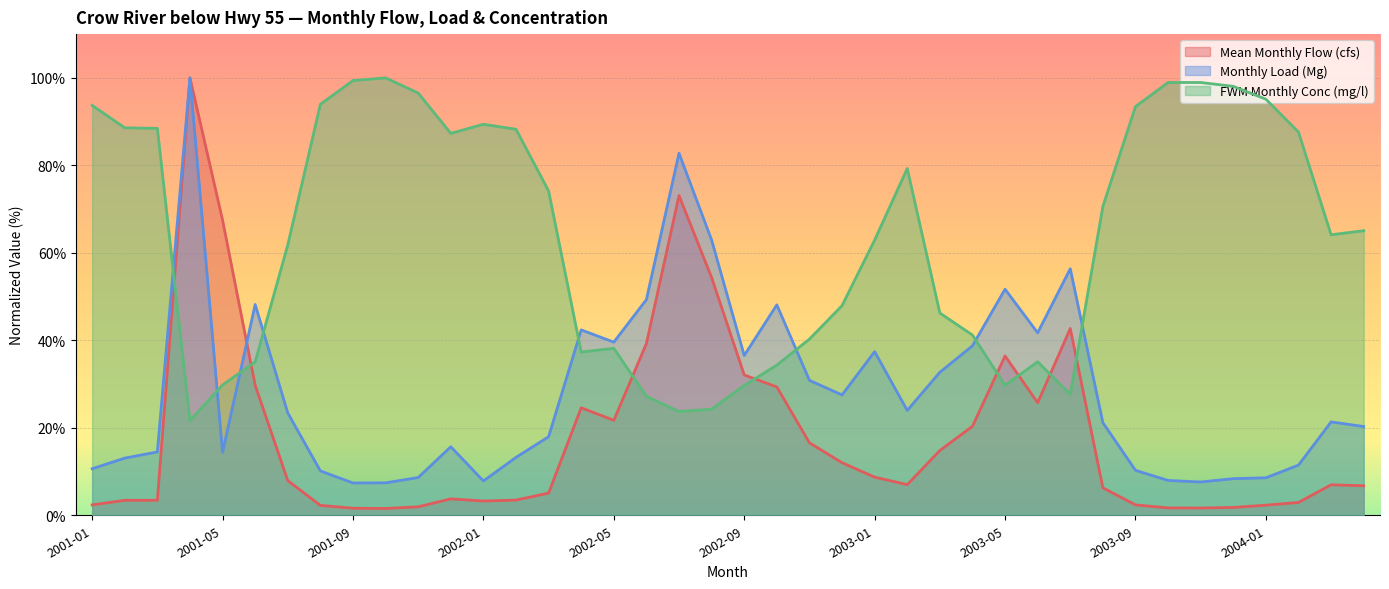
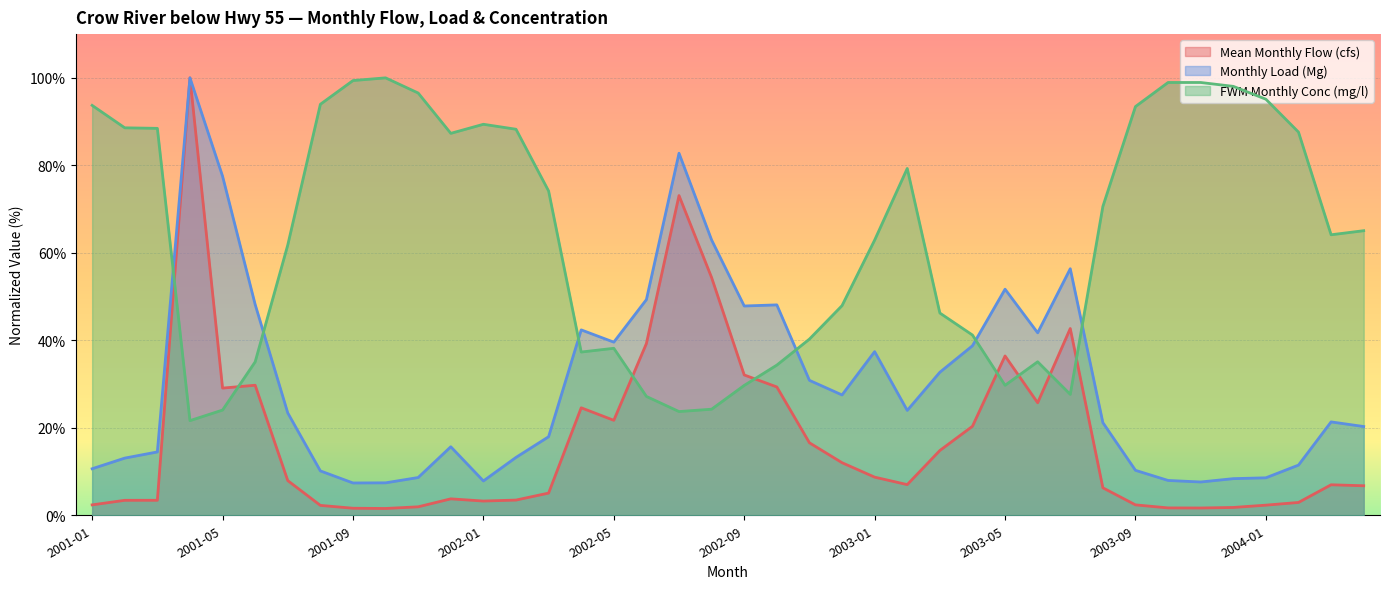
  {
    "Mean Monthly Flow (cfs)": {
      "2001-01": "2%",
-     "2001-05": "67%",
+     "2001-05": "29%",
      "2001-09": "2%",
      "2002-01": "3%",
      "2002-05": "22%",
      "2002-09": "32%",
      "2003-01": "9%",
      "2003-05": "36%",
      "2003-09": "2%",
      "2004-01": "2%"
    },
    "Monthly Load (Mg)": {
      "2001-01": "11%",
-     "2001-05": "14%",
+     "2001-05": "78%",
      "2001-09": "7%",
      "2002-01": "8%",
      "2002-05": "40%",
-     "2002-09": "37%",
+     "2002-09": "48%",
      "2003-01": "37%",
      "2003-05": "52%",
      "2003-09": "10%",
      "2004-01": "9%"
    },
    "FWM Monthly Conc (mg/l)": {
      "2001-01": "94%",
-     "2001-05": "30%",
+     "2001-05": "24%",
      "2001-09": "99%",
      "2002-01": "89%",
      "2002-05": "38%",
      "2002-09": "30%",
      "2003-01": "63%",
      "2003-05": "30%",
      "2003-09": "93%"
    }
  }
